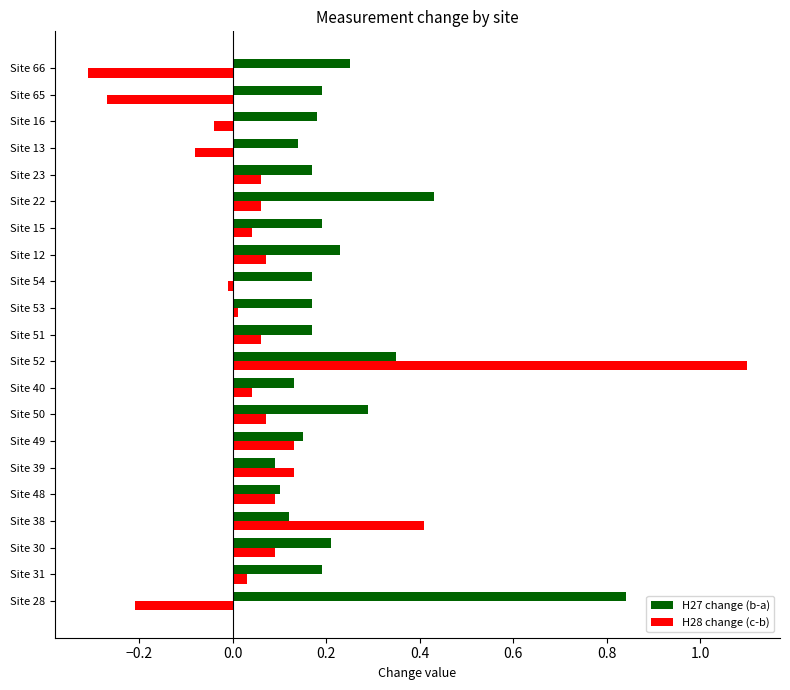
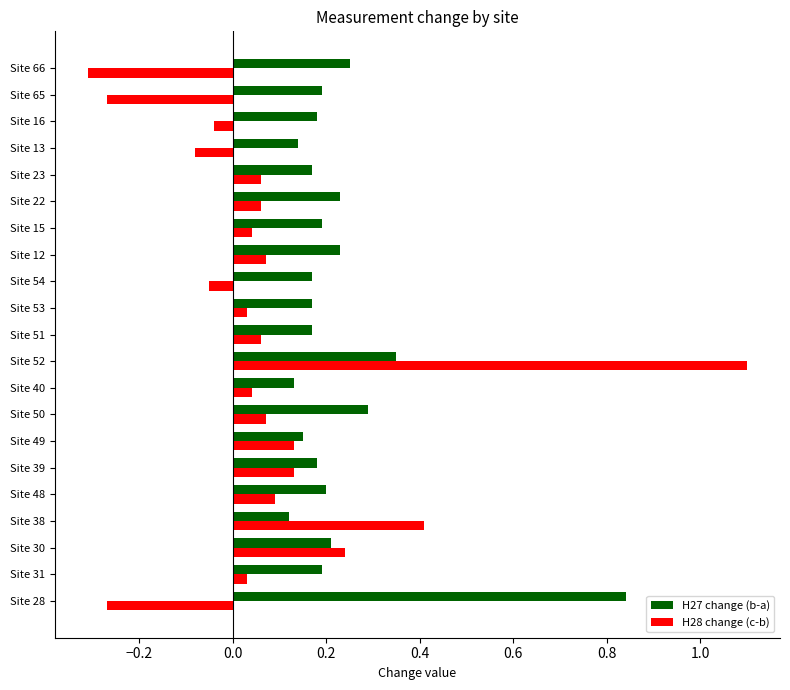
  {
    "H27 change (b-a)": {
      "Site 66": 0.25,
      "Site 65": 0.19,
      "Site 16": 0.18,
      "Site 13": 0.14,
      "Site 23": 0.17,
-     "Site 22": 0.43,
+     "Site 22": 0.23,
      "Site 15": 0.19,
      "Site 12": 0.23,
      "Site 54": 0.17,
      "Site 53": 0.17,
      "Site 51": 0.17,
      "Site 52": 0.35,
      "Site 40": 0.13,
      "Site 50": 0.29,
      "Site 49": 0.15,
-     "Site 39": 0.09,
-     "Site 48": 0.1,
+     "Site 39": 0.18,
+     "Site 48": 0.2,
      "Site 38": 0.12,
      "Site 30": 0.21,
      "Site 31": 0.19,
      "Site 28": 0.84
    },
    "H28 change (c-b)": {
      "Site 66": -0.31,
      "Site 65": -0.27,
      "Site 16": -0.04,
      "Site 13": -0.08,
      "Site 23": 0.06,
      "Site 22": 0.06,
      "Site 15": 0.04,
      "Site 12": 0.07,
-     "Site 54": -0.01,
-     "Site 53": 0.01,
+     "Site 54": -0.05,
+     "Site 53": 0.03,
      "Site 51": 0.06,
      "Site 52": 1.10,
      "Site 40": 0.04,
      "Site 50": 0.07,
      "Site 49": 0.13,
      "Site 39": 0.13,
      "Site 48": 0.09,
      "Site 38": 0.41,
-     "Site 30": 0.09,
+     "Site 30": 0.24,
      "Site 31": 0.03,
-     "Site 28": -0.21
+     "Site 28": -0.27
    }
  }
